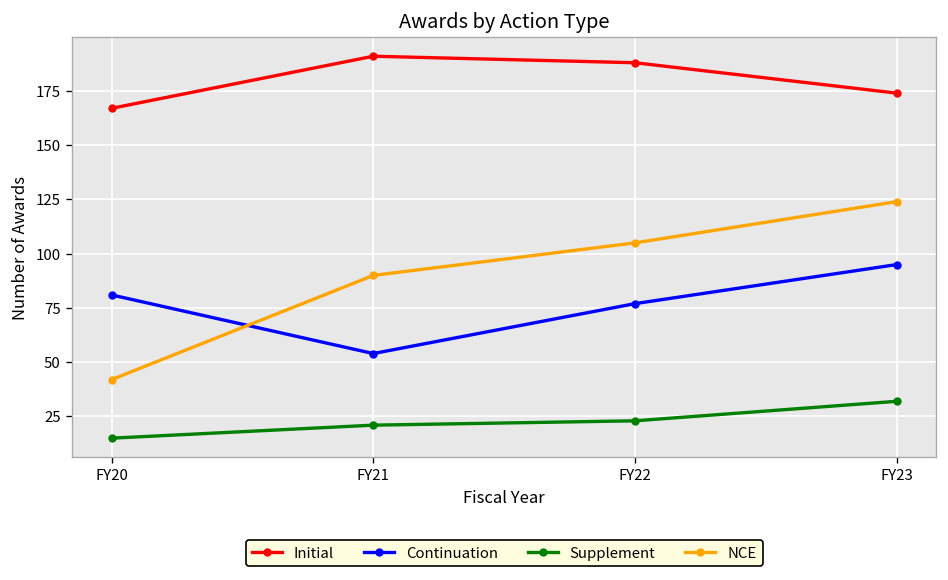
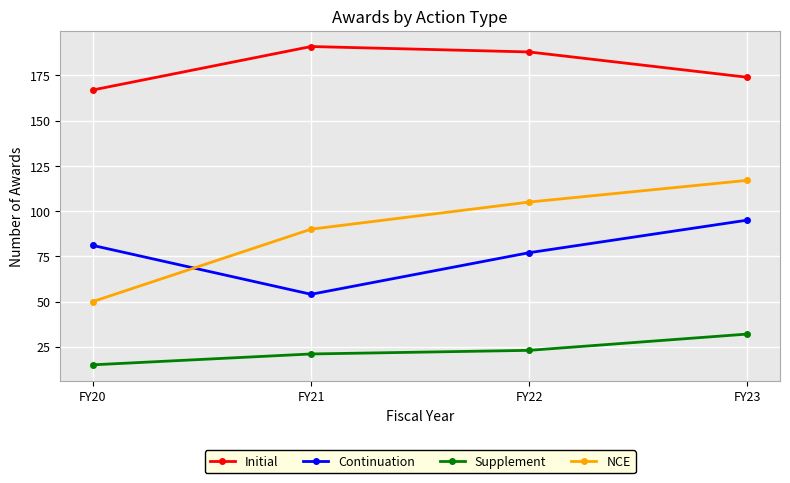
  {
    "Initial": {
      "FY20": 167,
      "FY21": 191,
      "FY22": 188,
      "FY23": 174
    },
    "Continuation": {
      "FY20": 81,
      "FY21": 54,
      "FY22": 77,
      "FY23": 95
    },
    "Supplement": {
      "FY20": 15,
      "FY21": 21,
      "FY22": 23,
      "FY23": 32
    },
    "NCE": {
-     "FY20": 42,
+     "FY20": 50,
      "FY21": 90,
      "FY22": 105,
-     "FY23": 124
+     "FY23": 117
    }
  }
